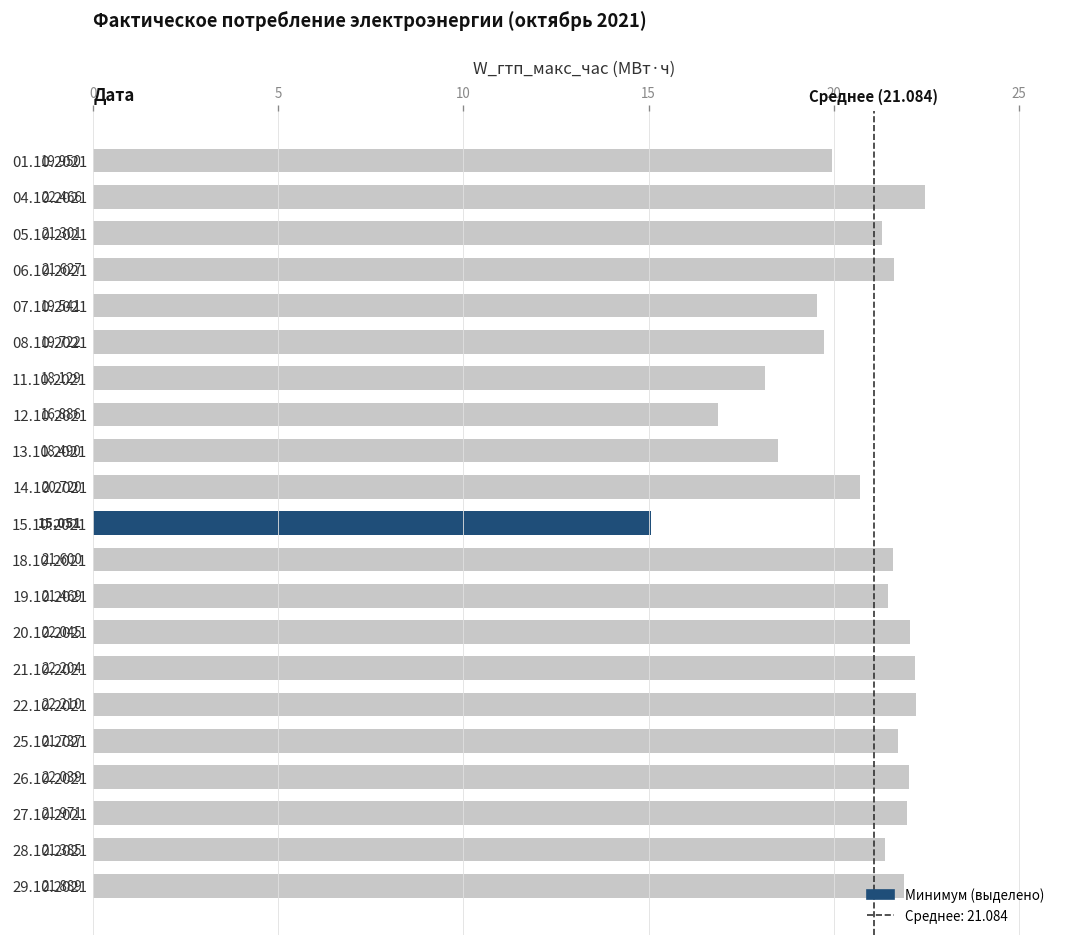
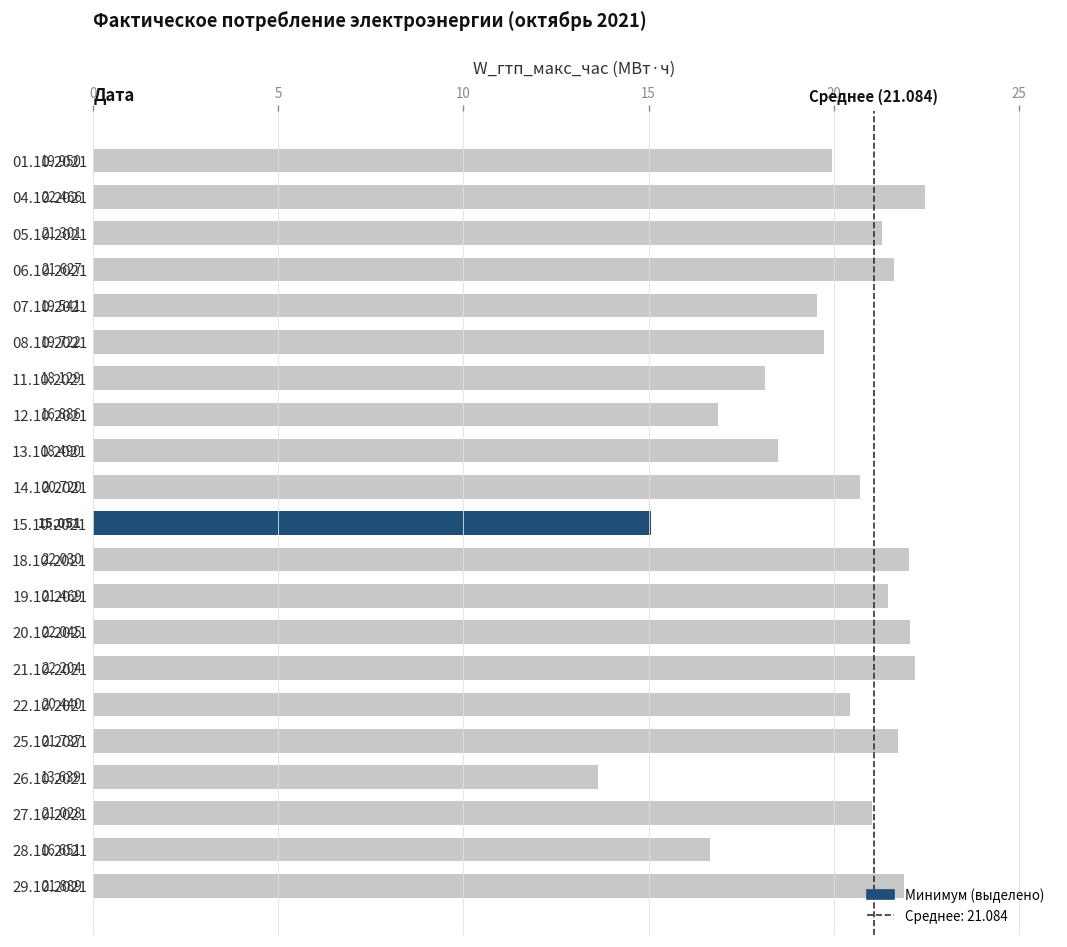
  {
-   "18.10.2021": 21.600,
-   "22.10.2021": 22.210,
-   "26.10.2021": 22.039,
-   "27.10.2021": 21.971,
-   "28.10.2021": 21.385
+   "18.10.2021": 22.030,
+   "22.10.2021": 20.440,
+   "26.10.2021": 13.639,
+   "27.10.2021": 21.028,
+   "28.10.2021": 16.651
  }
